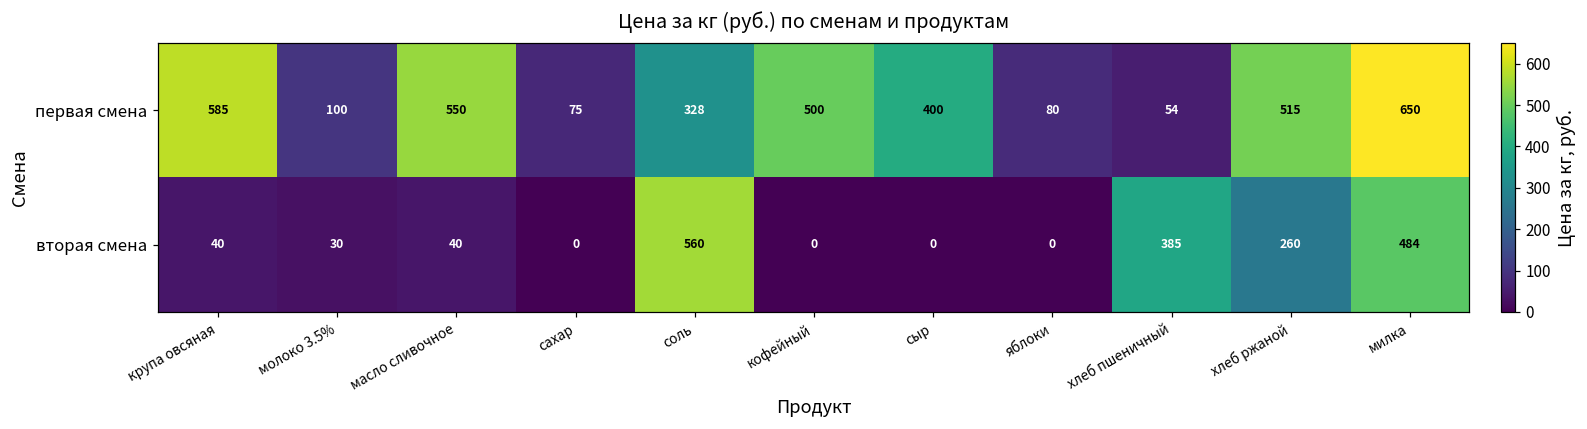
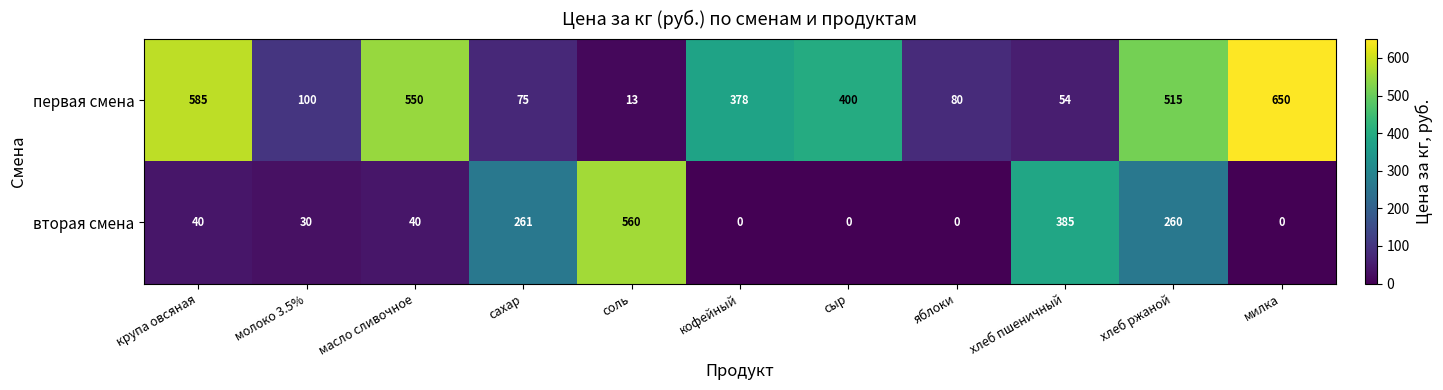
  {
    "первая смена": {
      "крупа овсяная": 585,
      "молоко 3.5%": 100,
      "масло сливочное": 550,
      "сахар": 75,
-     "соль": 328,
-     "кофейный": 500,
+     "соль": 13,
+     "кофейный": 378,
      "сыр": 400,
      "яблоки": 80,
      "хлеб пшеничный": 54,
      "хлеб ржаной": 515,
      "милка": 650
    },
    "вторая смена": {
      "крупа овсяная": 40,
      "молоко 3.5%": 30,
      "масло сливочное": 40,
-     "сахар": 0,
+     "сахар": 261,
      "соль": 560,
      "кофейный": 0,
      "сыр": 0,
      "яблоки": 0,
      "хлеб пшеничный": 385,
      "хлеб ржаной": 260,
-     "милка": 484
+     "милка": 0
    }
  }
